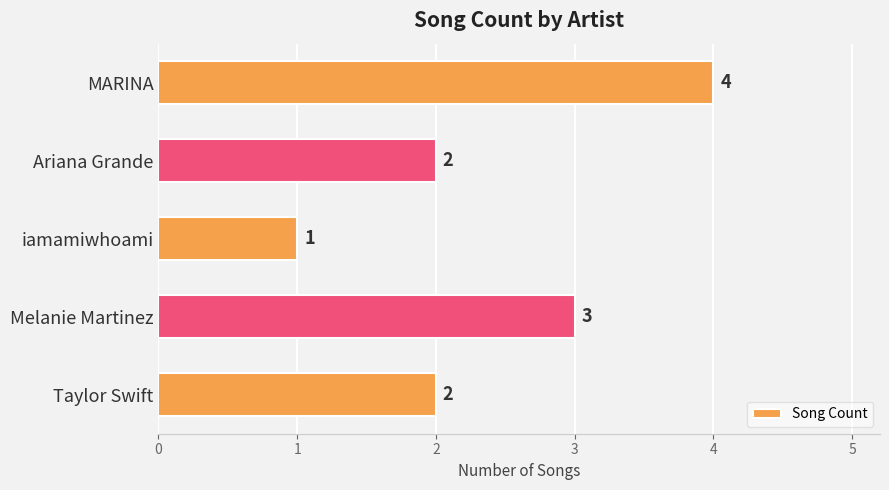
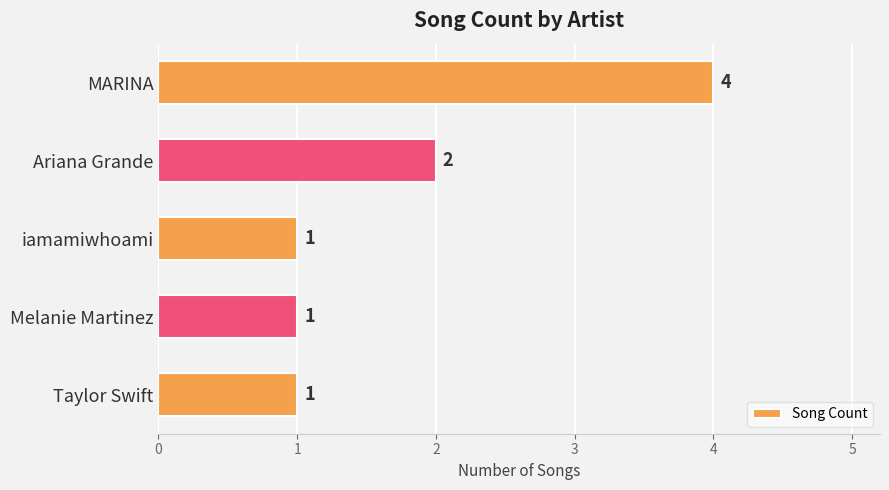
  {
    "MARINA": 4,
    "Ariana Grande": 2,
    "iamamiwhoami": 1,
-   "Melanie Martinez": 3,
-   "Taylor Swift": 2
+   "Melanie Martinez": 1,
+   "Taylor Swift": 1
  }
